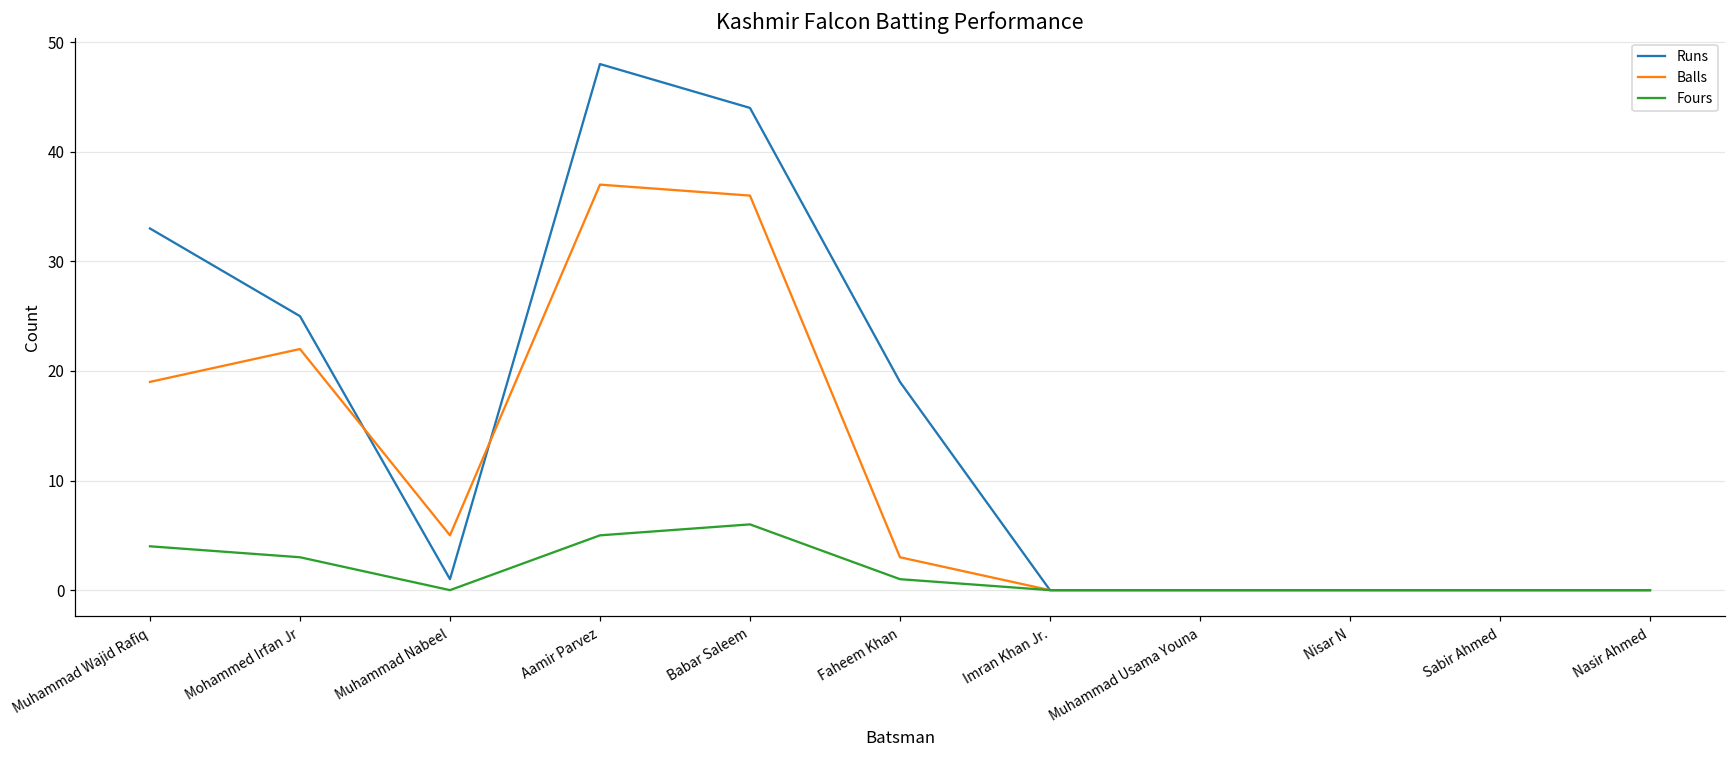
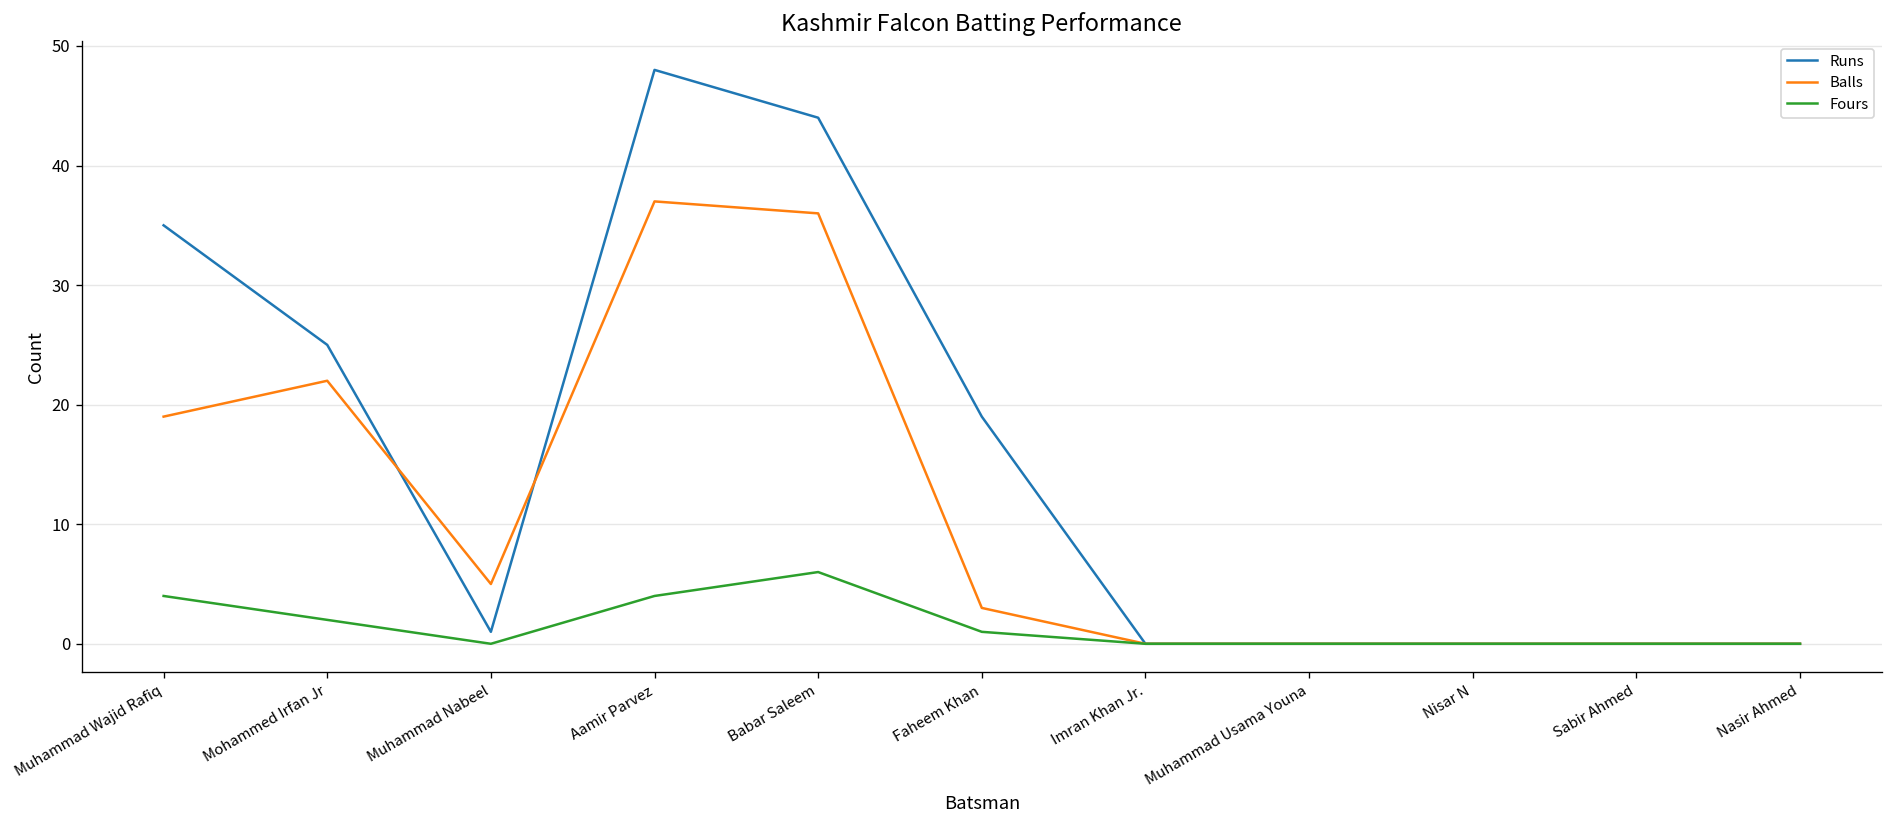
  {
    "Runs": {
-     "Muhammad Wajid Rafiq": 33,
+     "Muhammad Wajid Rafiq": 35,
      "Mohammed Irfan Jr": 25,
      "Muhammad Nabeel": 1,
      "Aamir Parvez": 48,
      "Babar Saleem": 44,
      "Faheem Khan": 19
    },
    "Balls": {
      "Muhammad Wajid Rafiq": 19,
      "Mohammed Irfan Jr": 22,
      "Muhammad Nabeel": 5,
      "Aamir Parvez": 37,
      "Babar Saleem": 36,
      "Faheem Khan": 3
    },
    "Fours": {
      "Muhammad Wajid Rafiq": 4,
-     "Mohammed Irfan Jr": 3,
+     "Mohammed Irfan Jr": 2,
      "Muhammad Nabeel": 0,
-     "Aamir Parvez": 5,
+     "Aamir Parvez": 4,
      "Babar Saleem": 6,
      "Faheem Khan": 1
    }
  }
